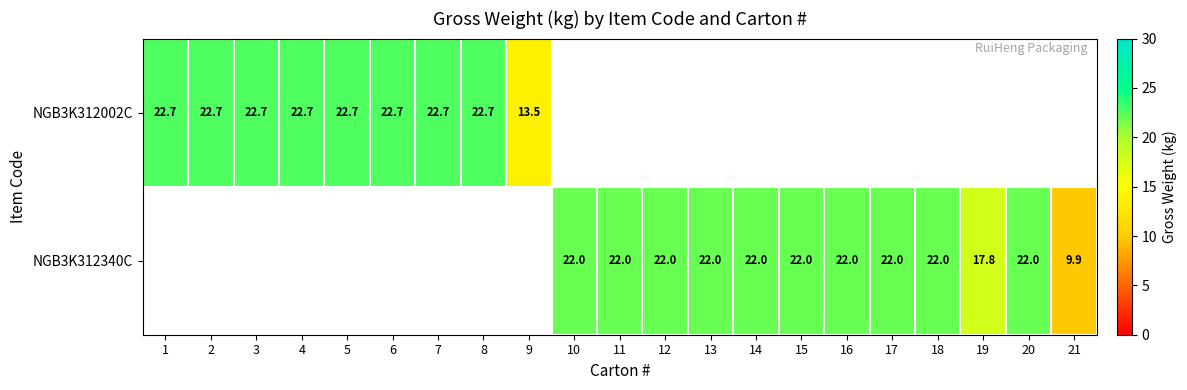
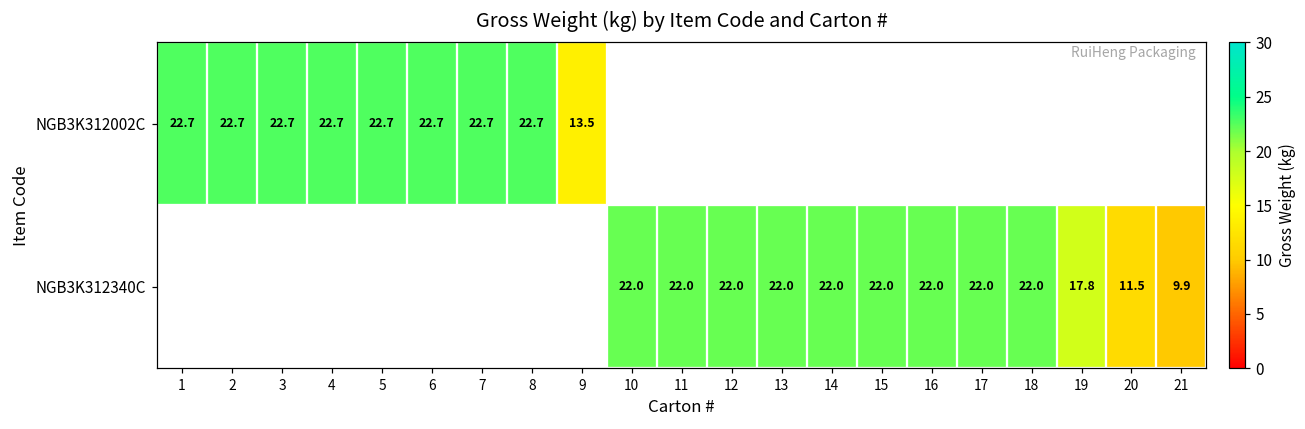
  {
    "NGB3K312002C": {
      "1": 22.7,
      "2": 22.7,
      "3": 22.7,
      "4": 22.7,
      "5": 22.7,
      "6": 22.7,
      "7": 22.7,
      "8": 22.7,
      "9": 13.5
    },
    "NGB3K312340C": {
      "10": 22.0,
      "11": 22.0,
      "12": 22.0,
      "13": 22.0,
      "14": 22.0,
      "15": 22.0,
      "16": 22.0,
      "17": 22.0,
      "18": 22.0,
      "19": 17.8,
-     "20": 22.0,
+     "20": 11.5,
      "21": 9.9
    }
  }
